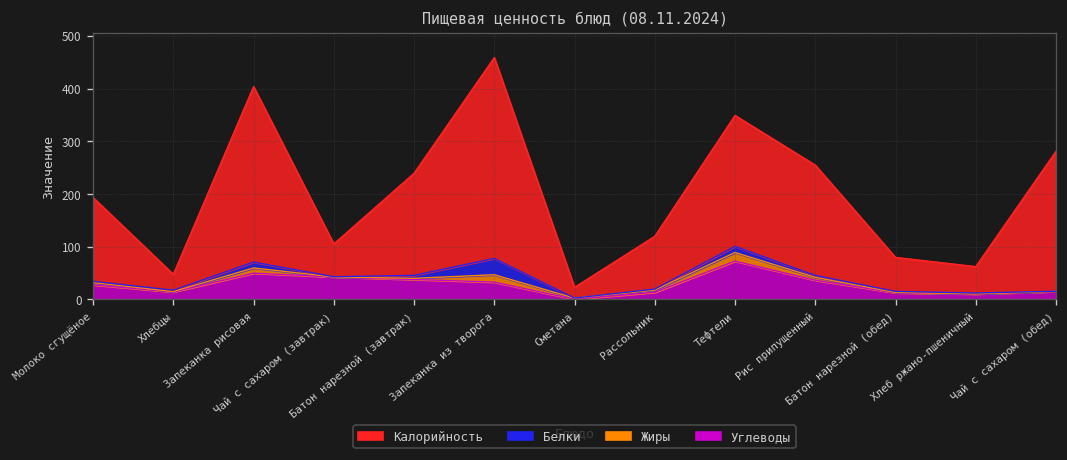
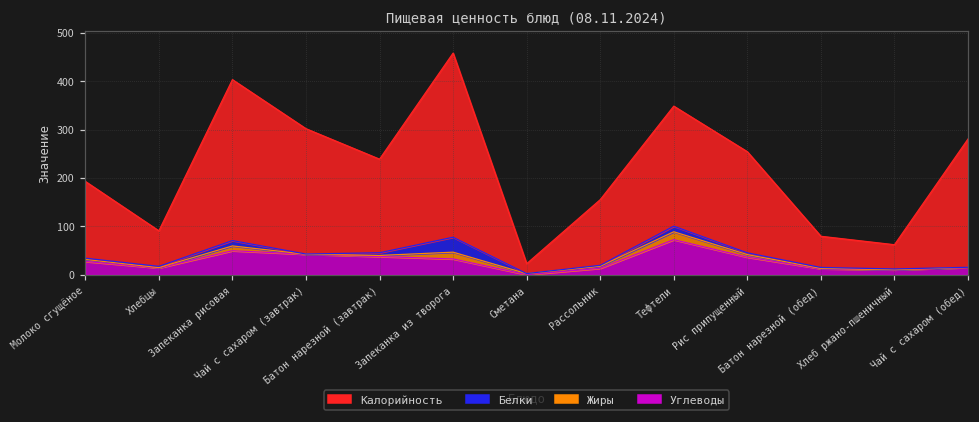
  {
    "Углеводы": {
      "Запеканка рисовая": 50,
      "Запеканка из творога": 30,
      "Тефтели": 70
    },
    "Жиры": {
      "Запеканка рисовая": 10,
      "Запеканка из творога": 10,
      "Тефтели": 20
    },
    "Белки": {
      "Запеканка рисовая": 10,
      "Запеканка из творога": 30,
      "Тефтели": 10
    },
    "Калорийность": {
      "Молоко сгущёное": 160,
-     "Хлебцы": 30,
+     "Хлебцы": 70,
      "Запеканка рисовая": 330,
-     "Чай с сахаром (завтрак)": 60,
+     "Чай с сахаром (завтрак)": 260,
      "Батон нарезной (завтрак)": 190,
      "Запеканка из творога": 380,
      "Сметана": 20,
-     "Рассольник": 100,
+     "Рассольник": 140,
      "Тефтели": 250,
      "Рис припущенный": 210,
      "Батон нарезной (обед)": 60,
      "Хлеб ржано-пшеничный": 50,
      "Чай с сахаром (обед)": 270
    }
  }
